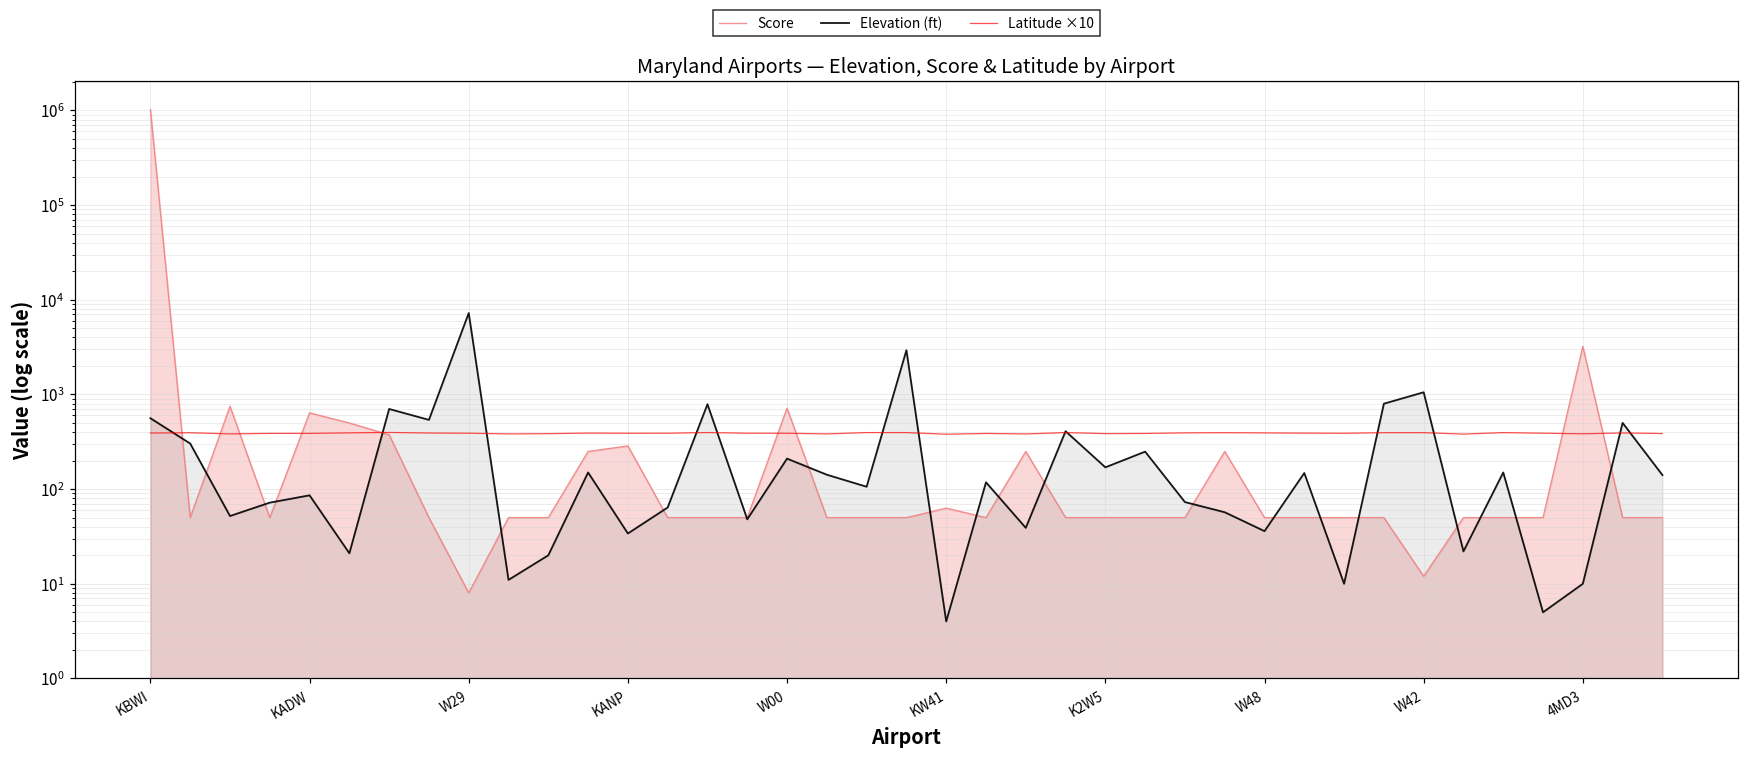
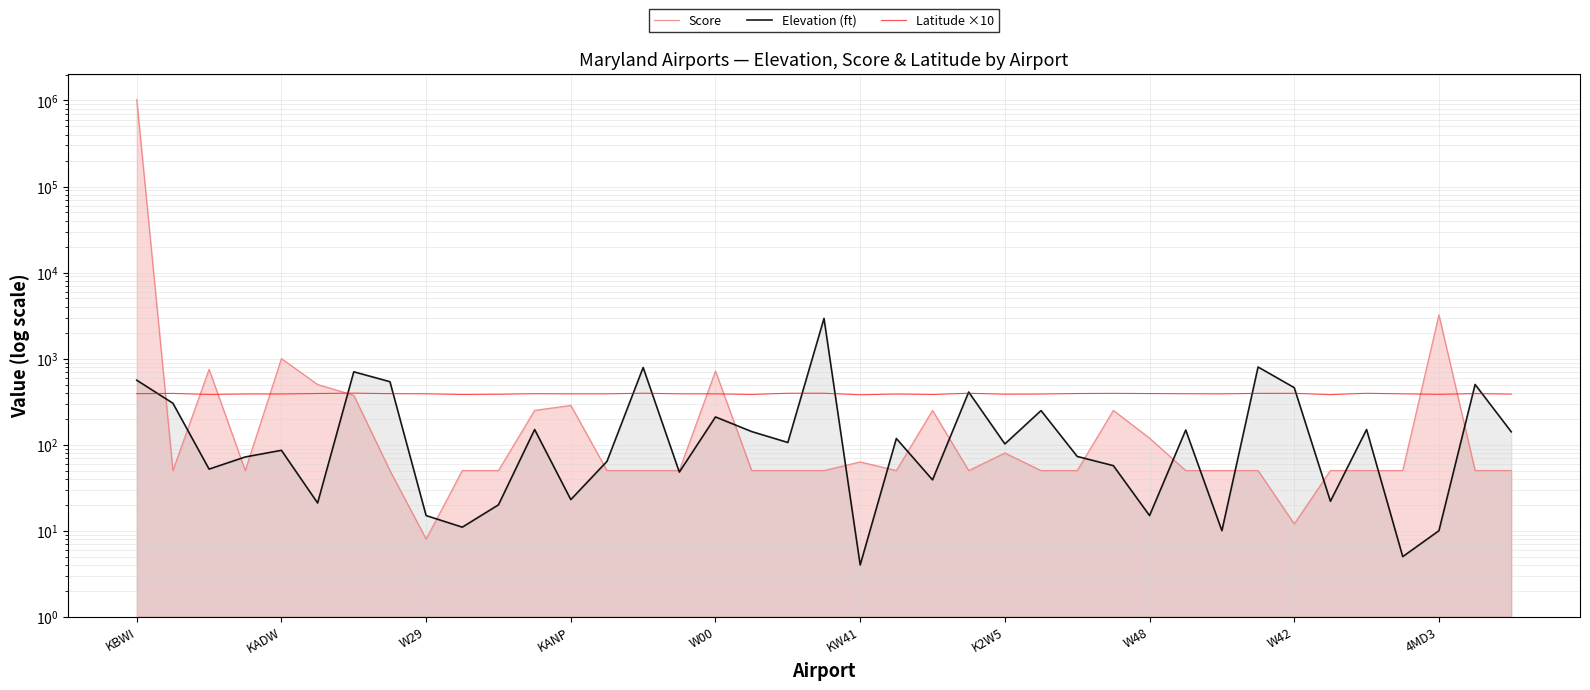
  {
    "Score": {
      "KBWI": 1000000,
-     "KADW": 600,
+     "KADW": 1000,
      "W29": 8,
      "KANP": 290,
      "W00": 700,
      "KW41": 60,
-     "K2W5": 50,
-     "W48": 50,
+     "K2W5": 80,
+     "W48": 120,
      "W42": 12,
      "4MD3": 3200
    },
    "Elevation (ft)": {
      "KBWI": 600,
      "KADW": 90,
-     "W29": 7000,
-     "KANP": 34,
+     "W29": 15,
+     "KANP": 23,
      "W00": 210,
      "KW41": 4,
-     "K2W5": 170,
-     "W48": 36,
-     "W42": 1100,
+     "K2W5": 100,
+     "W48": 15,
+     "W42": 500,
      "4MD3": 10
    },
    "Latitude ×10": {
      "KBWI": 400,
      "KADW": 400,
      "W29": 400,
      "KANP": 400,
      "W00": 400,
      "KW41": 400,
      "K2W5": 400,
      "W48": 400,
      "W42": 400,
      "4MD3": 400
    }
  }
